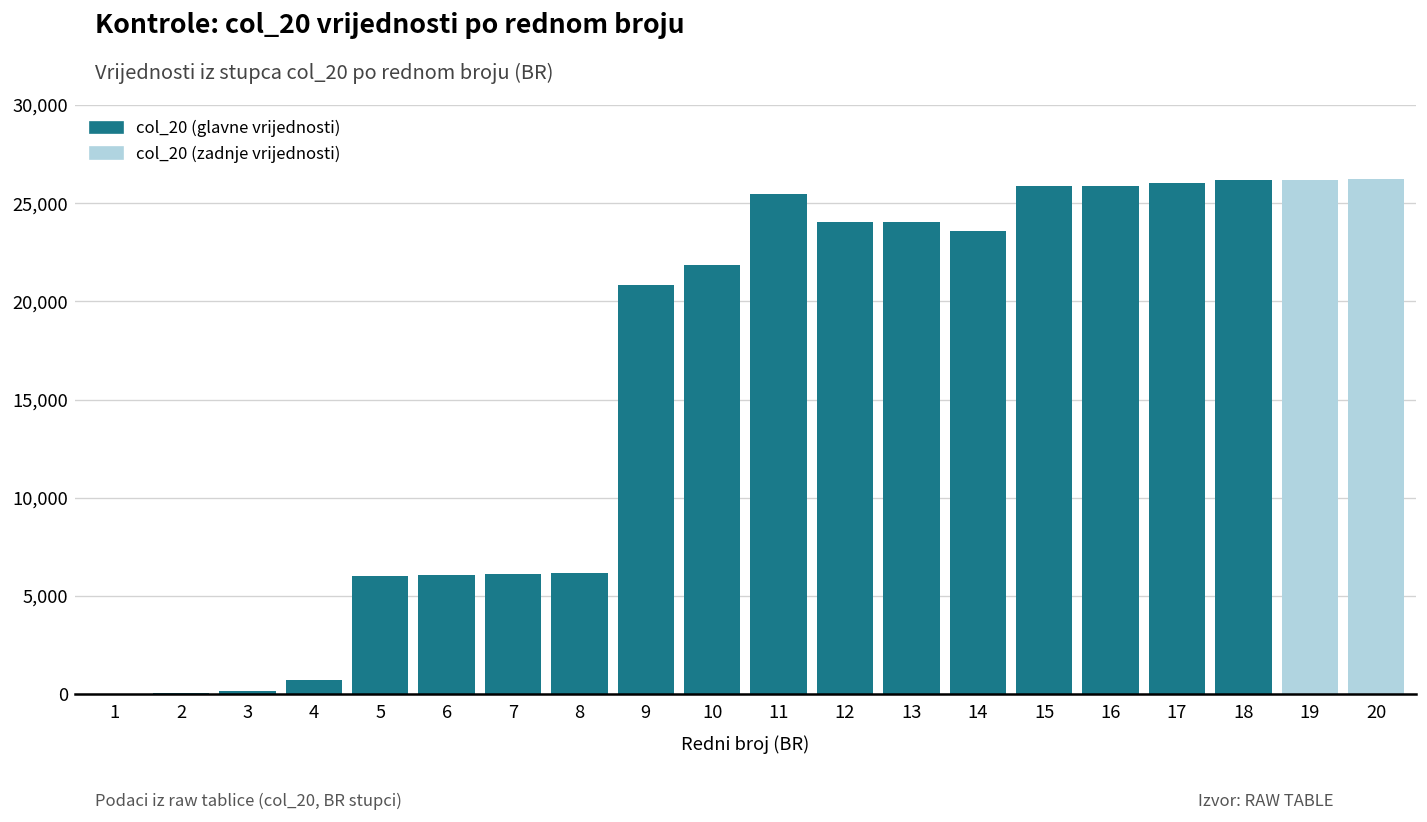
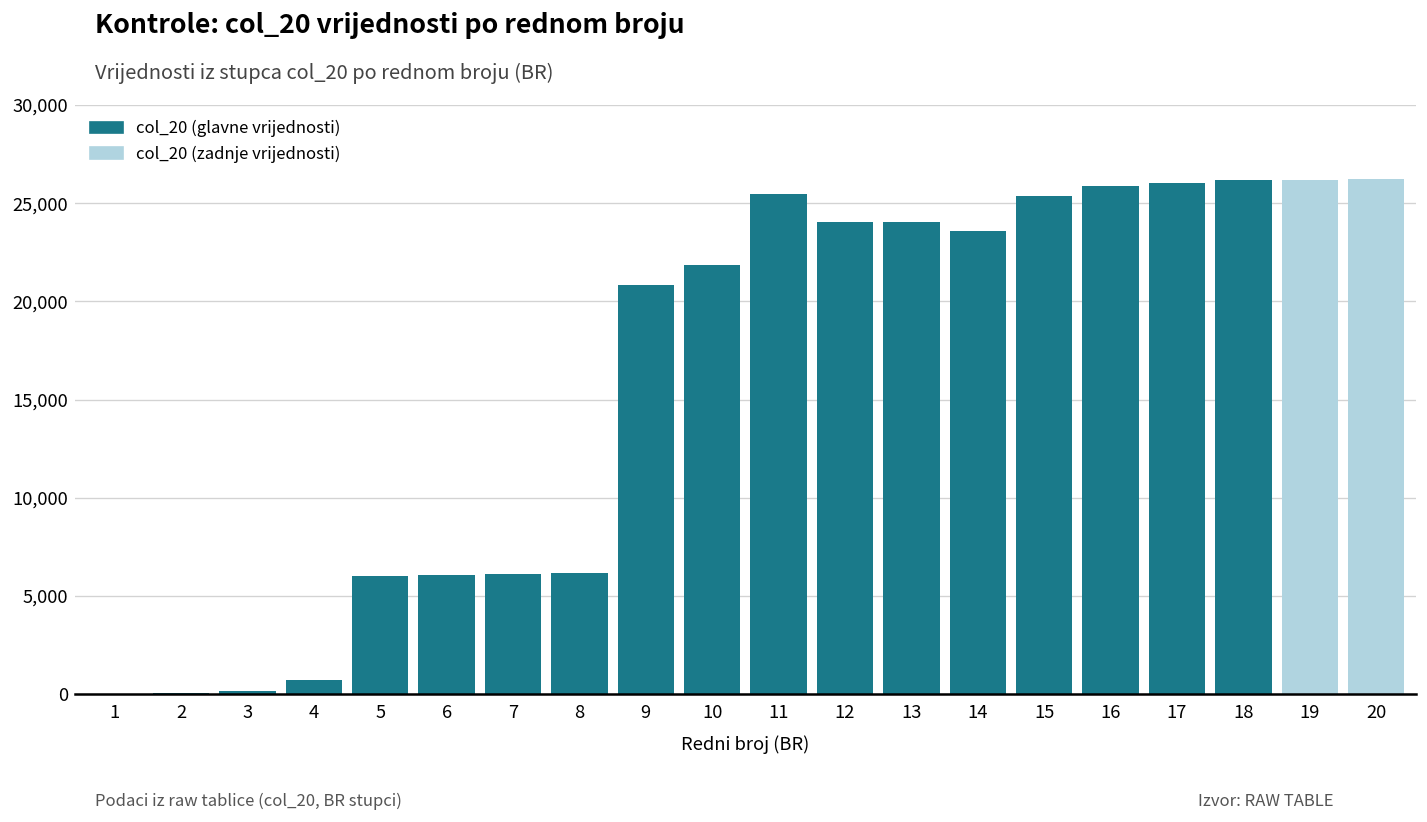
  {
    "col_20 (glavne vrijednosti)": {
      "3": "200",
      "4": "700",
      "5": "6,000",
      "6": "6,000",
      "7": "6,100",
      "8": "6,100",
      "9": "20,800",
      "10": "21,800",
      "11": "25,500",
      "12": "24,000",
      "13": "24,100",
      "14": "23,600",
-     "15": "25,900",
+     "15": "25,400",
      "16": "25,900",
      "17": "26,000",
      "18": "26,200"
    },
    "col_20 (zadnje vrijednosti)": {
      "19": "26,200",
      "20": "26,200"
    }
  }
